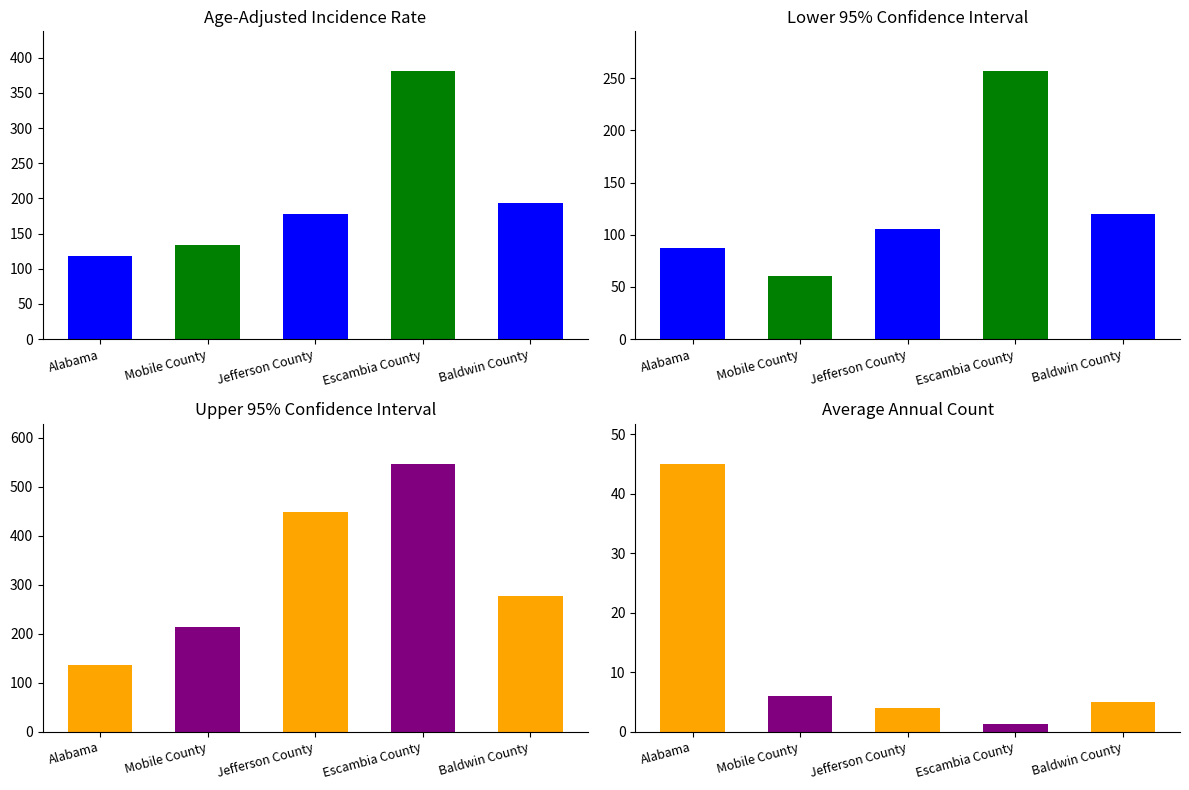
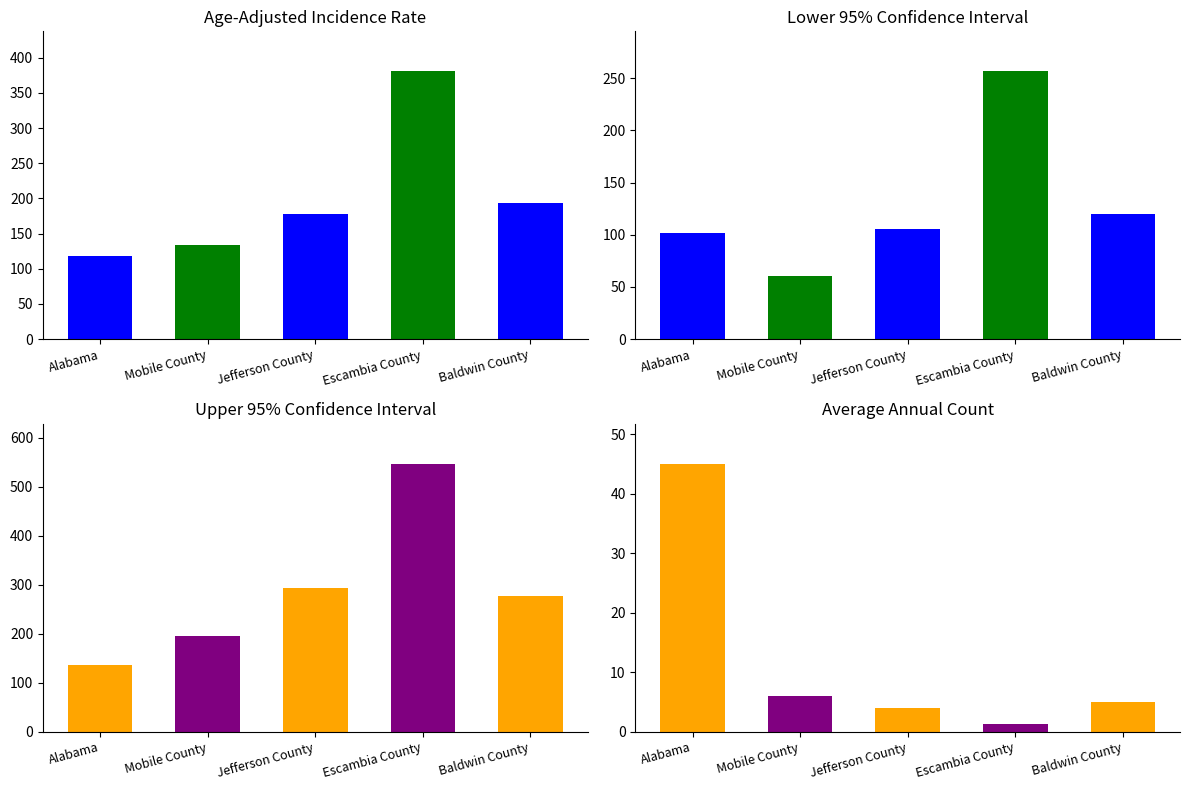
  {
    "Lower 95% Confidence Interval": {
-     "Alabama": 88,
+     "Alabama": 102,
      "Mobile County": 61,
      "Jefferson County": 105,
      "Escambia County": 257,
      "Baldwin County": 120
    },
    "Upper 95% Confidence Interval": {
      "Alabama": 140,
-     "Mobile County": 210,
-     "Jefferson County": 450,
+     "Mobile County": 200,
+     "Jefferson County": 290,
      "Escambia County": 550,
      "Baldwin County": 280
    },
    "Average Annual Count": {
      "Alabama": 45,
      "Mobile County": 6,
      "Jefferson County": 4,
      "Escambia County": 1,
      "Baldwin County": 5
    }
  }
